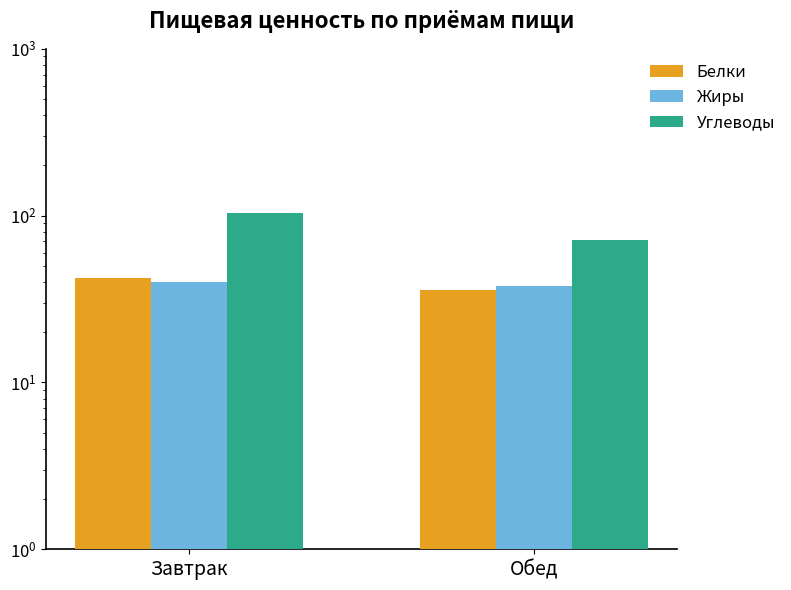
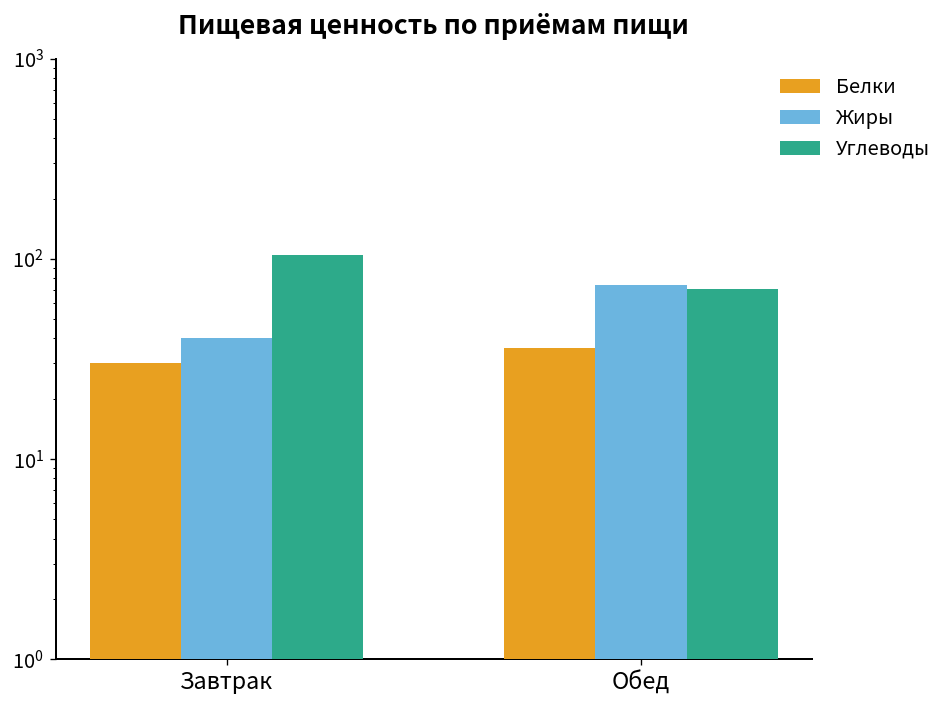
  {
    "Белки": {
-     "Завтрак": 42,
+     "Завтрак": 30,
      "Обед": 36
    },
    "Жиры": {
      "Завтрак": 40,
-     "Обед": 38
+     "Обед": 70
    },
    "Углеводы": {
      "Завтрак": 100,
      "Обед": 71
    }
  }
